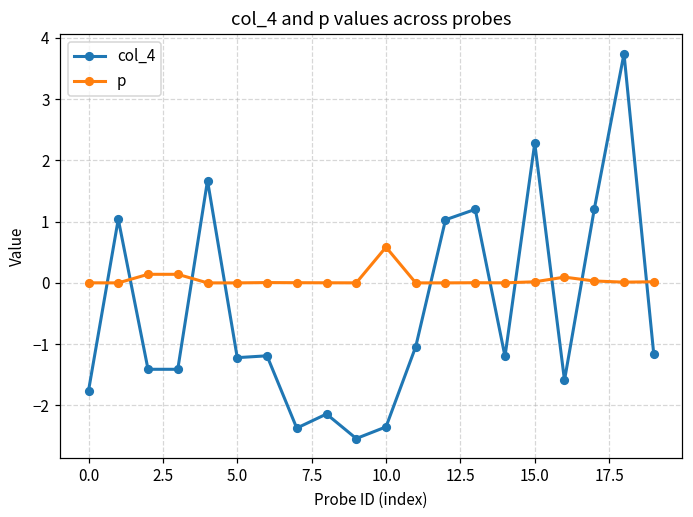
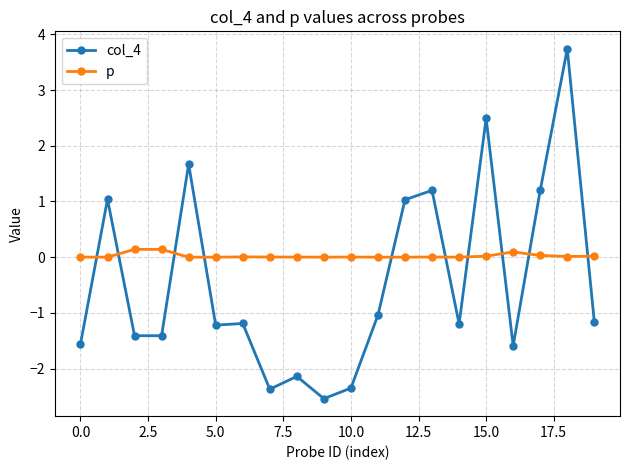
  {
    "col_4": {
-     "0.0": -1.8,
+     "0.0": -1.6,
      "5.0": -1.2,
      "10.0": -2.4,
-     "15.0": 2.3
+     "15.0": 2.5
    },
    "p": {
      "0.0": 0.0,
      "5.0": 0.0,
-     "10.0": 0.6,
+     "10.0": 0.0,
      "15.0": 0.0
    }
  }
